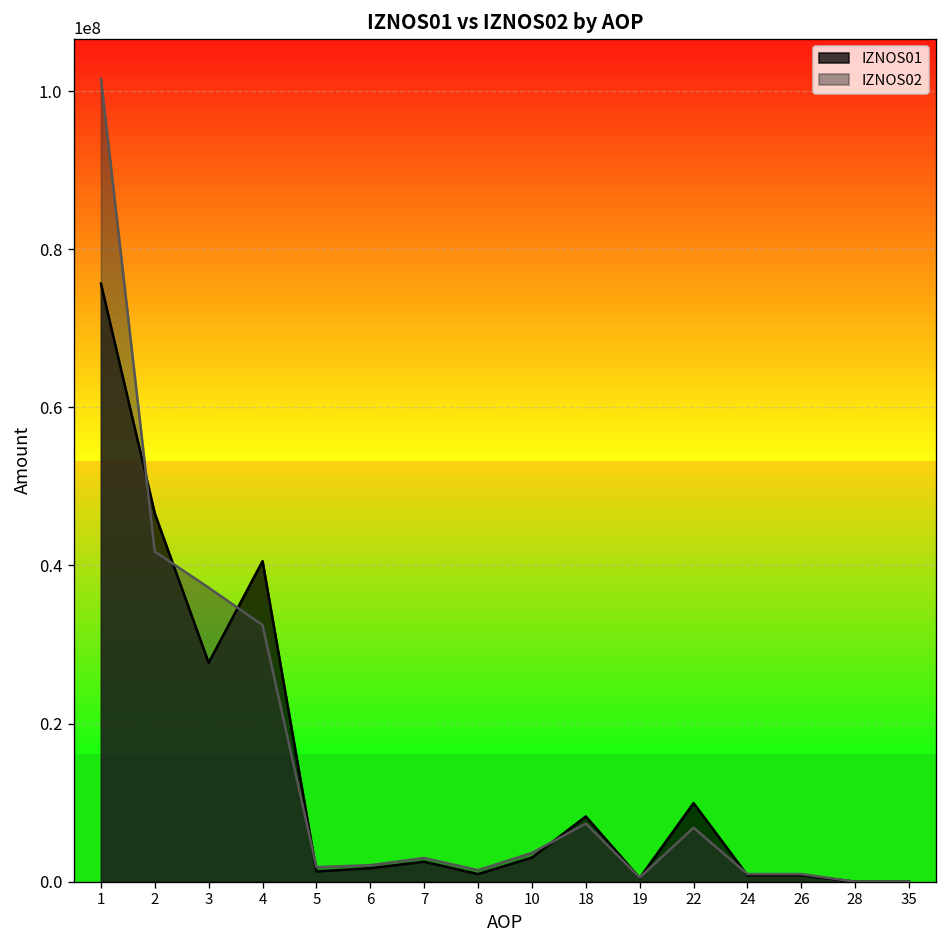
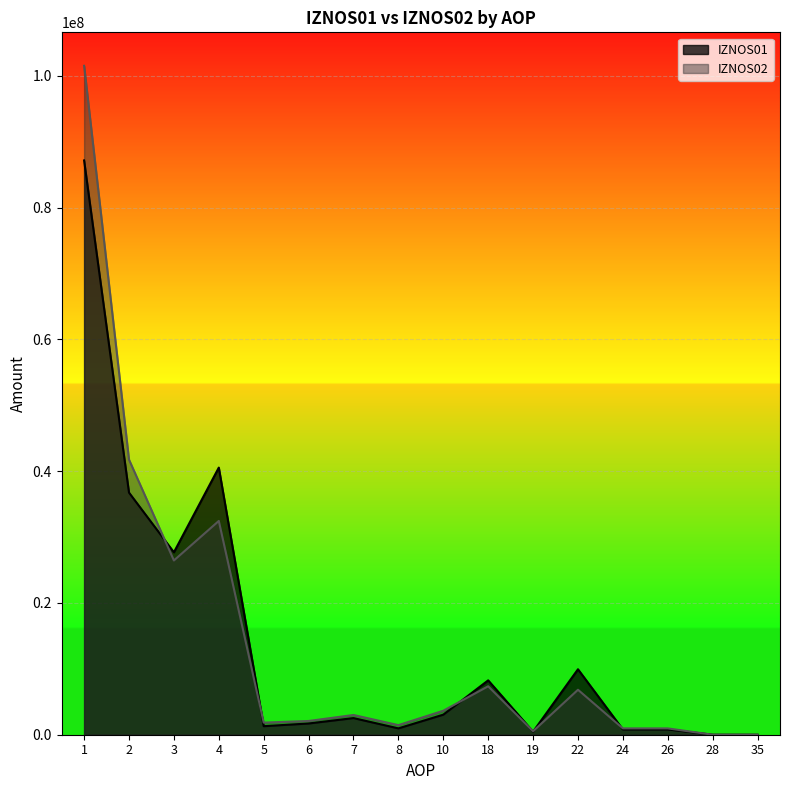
  {
    "IZNOS01": {
-     "1": 76000000,
-     "2": 47000000,
+     "1": 87000000,
+     "2": 37000000,
      "3": 28000000,
      "4": 41000000,
      "5": 1000000,
      "7": 3000000,
      "8": 1000000,
      "10": 3000000,
      "18": 8000000,
      "22": 10000000
    },
    "IZNOS02": {
      "1": 102000000,
      "2": 42000000,
-     "3": 37000000,
+     "3": 26000000,
      "4": 32000000,
      "5": 2000000,
      "7": 3000000,
      "8": 1000000,
      "10": 4000000,
      "18": 7000000,
      "22": 7000000
    }
  }
